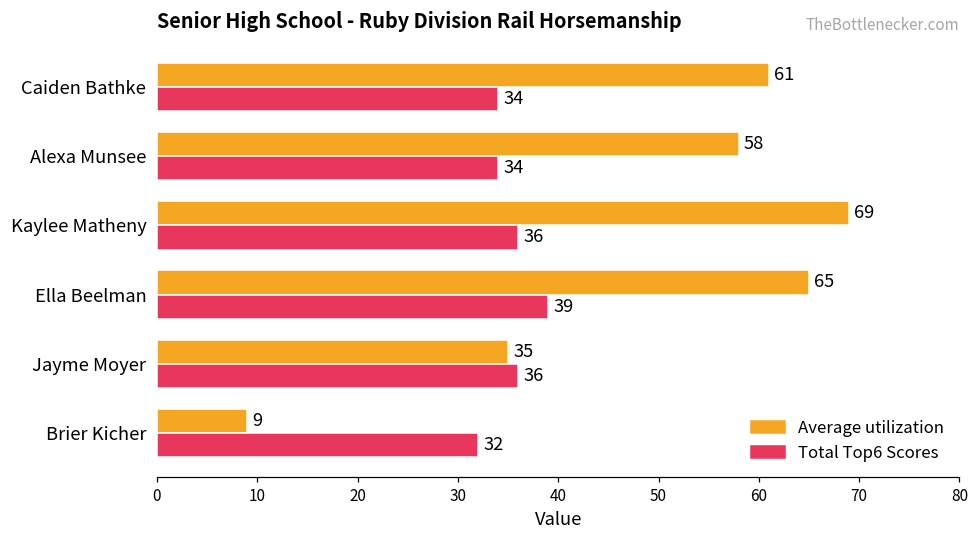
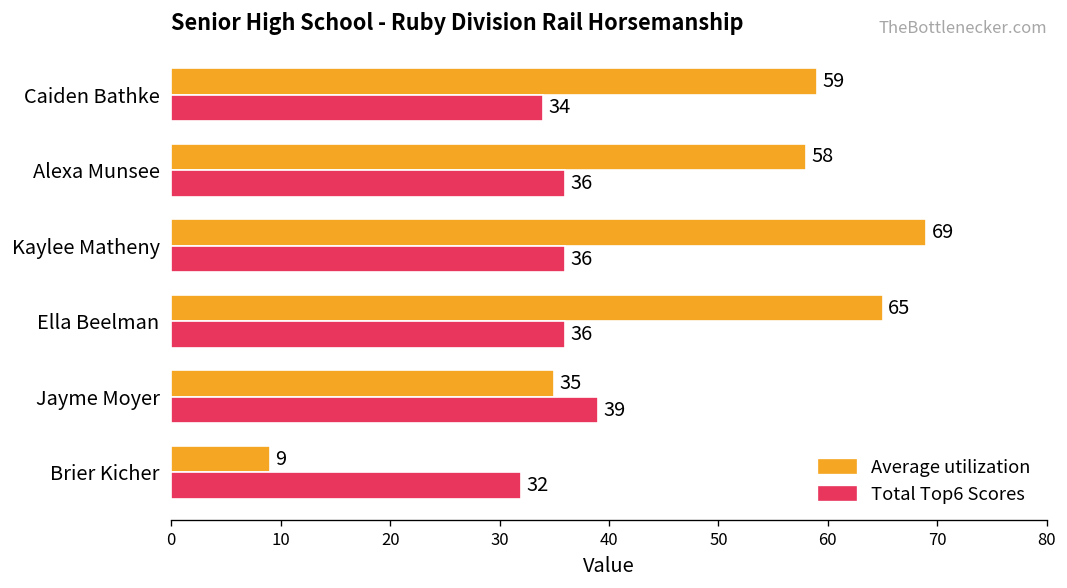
  {
    "Average utilization": {
-     "Caiden Bathke": 61,
+     "Caiden Bathke": 59,
      "Alexa Munsee": 58,
      "Kaylee Matheny": 69,
      "Ella Beelman": 65,
      "Jayme Moyer": 35,
      "Brier Kicher": 9
    },
    "Total Top6 Scores": {
      "Caiden Bathke": 34,
-     "Alexa Munsee": 34,
+     "Alexa Munsee": 36,
      "Kaylee Matheny": 36,
-     "Ella Beelman": 39,
-     "Jayme Moyer": 36,
+     "Ella Beelman": 36,
+     "Jayme Moyer": 39,
      "Brier Kicher": 32
    }
  }
